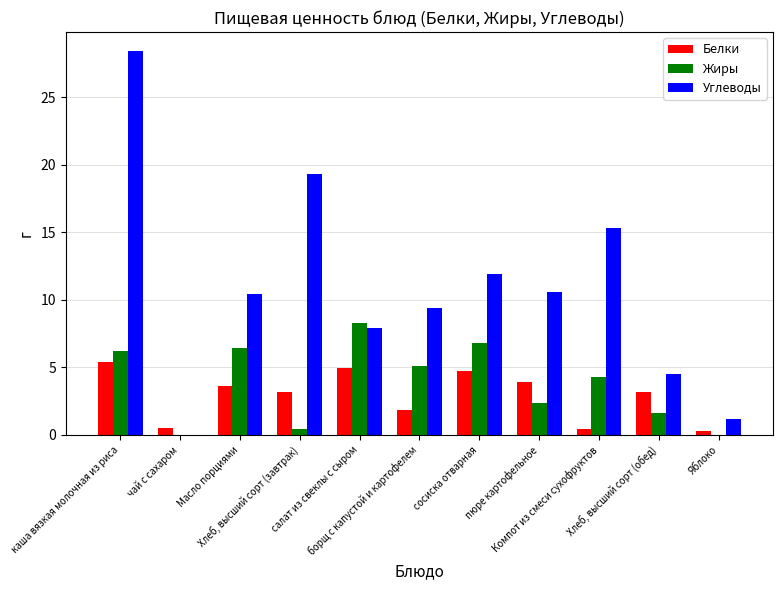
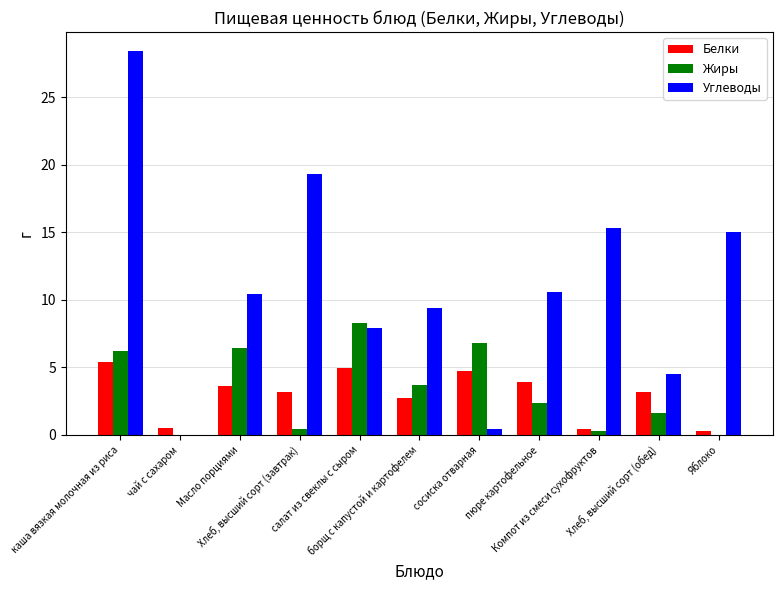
  {
    "Белки": {
      "каша вязкая молочная из риса": 5.4,
      "чай с сахаром": 0.5,
      "Масло порциями": 3.6,
      "Хлеб, высший сорт (завтрак)": 3.2,
      "салат из свеклы с сыром": 4.9,
-     "борщ с капустой и картофелем": 1.8,
+     "борщ с капустой и картофелем": 2.7,
      "сосиска отварная": 4.7,
      "пюре картофельное": 3.9,
      "Компот из смеси сухофруктов": 0.5,
      "Хлеб, высший сорт (обед)": 3.2,
      "Яблоко": 0.3
    },
    "Жиры": {
      "каша вязкая молочная из риса": 6.2,
      "чай с сахаром": 0.0,
      "Масло порциями": 6.4,
      "Хлеб, высший сорт (завтрак)": 0.4,
      "салат из свеклы с сыром": 8.3,
-     "борщ с капустой и картофелем": 5.1,
+     "борщ с капустой и картофелем": 3.7,
      "сосиска отварная": 6.8,
      "пюре картофельное": 2.3,
-     "Компот из смеси сухофруктов": 4.3,
+     "Компот из смеси сухофруктов": 0.3,
      "Хлеб, высший сорт (обед)": 1.6,
      "Яблоко": 0.0
    },
    "Углеводы": {
      "каша вязкая молочная из риса": 28.4,
      "чай с сахаром": 0.0,
      "Масло порциями": 10.4,
      "Хлеб, высший сорт (завтрак)": 19.3,
      "салат из свеклы с сыром": 7.9,
      "борщ с капустой и картофелем": 9.4,
-     "сосиска отварная": 11.9,
+     "сосиска отварная": 0.4,
      "пюре картофельное": 10.6,
      "Компот из смеси сухофруктов": 15.3,
      "Хлеб, высший сорт (обед)": 4.5,
-     "Яблоко": 1.2
+     "Яблоко": 15.0
    }
  }
